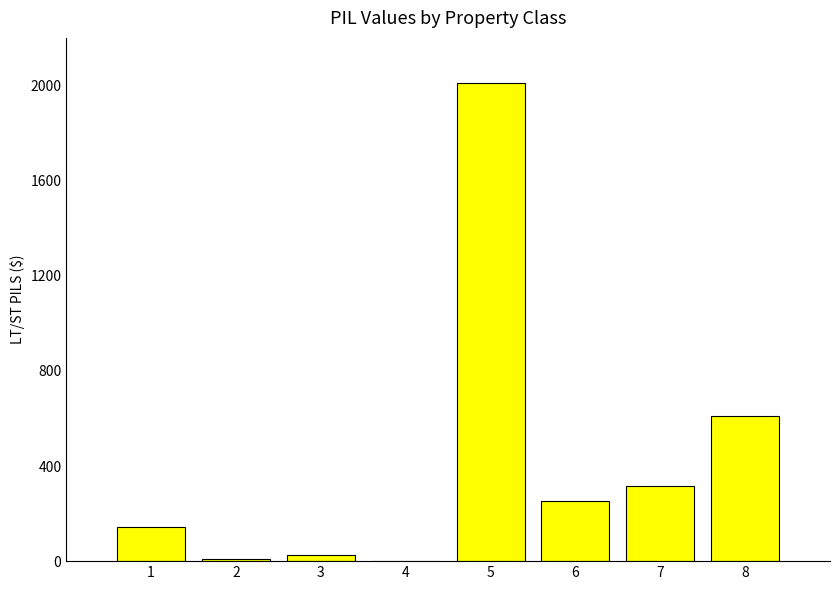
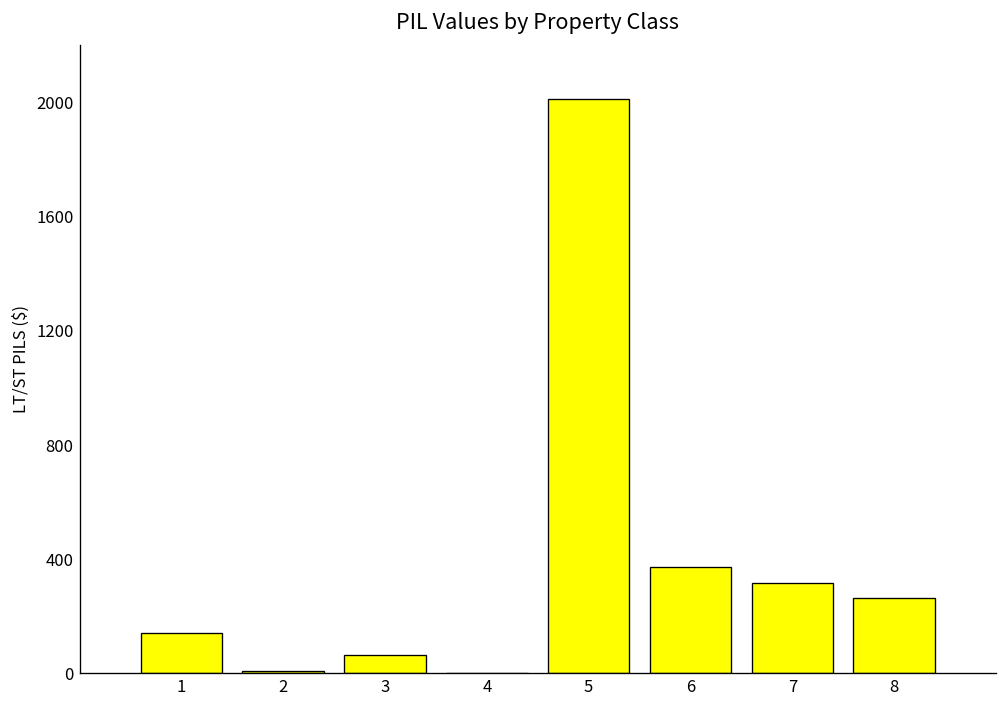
  {
    "1": 140,
-   "3": 30,
+   "3": 70,
    "4": 0,
    "5": 2010,
-   "6": 250,
+   "6": 370,
    "7": 320,
-   "8": 610
+   "8": 260
  }
